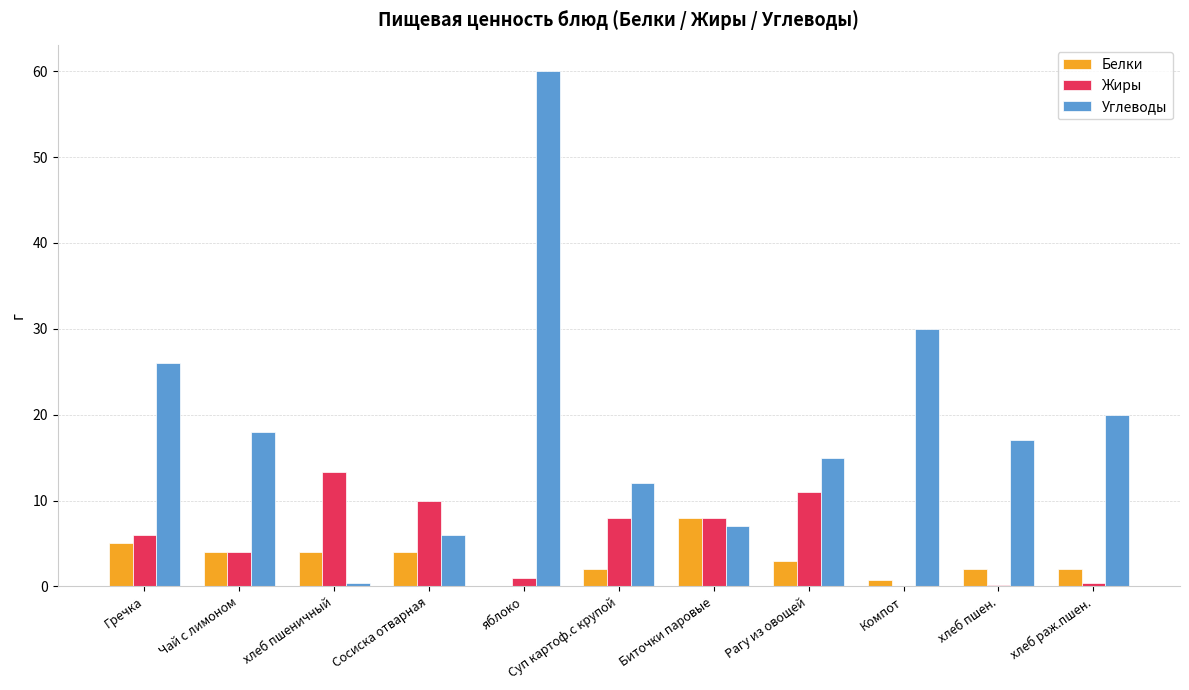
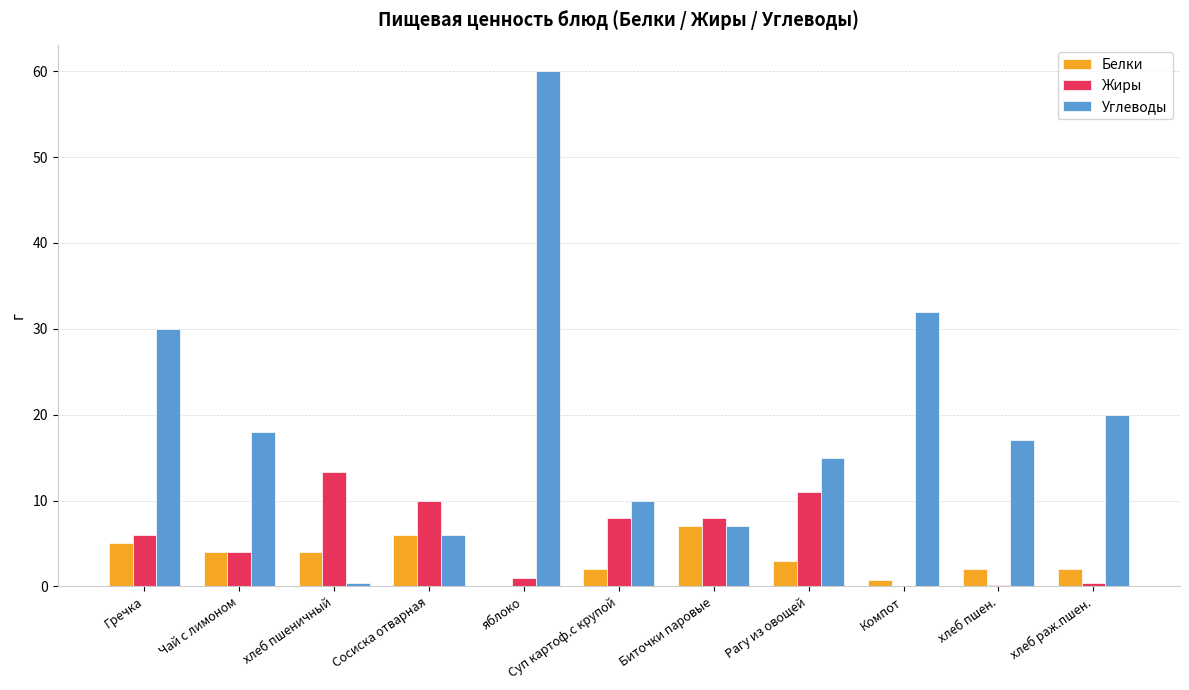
  {
    "Белки": {
      "Гречка": 5,
      "Чай с лимоном": 4,
      "хлеб пшеничный": 4,
-     "Сосиска отварная": 4,
+     "Сосиска отварная": 6,
      "яблоко": 0,
      "Суп картоф.с крупой": 2,
-     "Биточки паровые": 8,
+     "Биточки паровые": 7,
      "Рагу из овощей": 3,
      "Компот": 1,
      "хлеб пшен.": 2,
      "хлеб раж.пшен.": 2
    },
    "Жиры": {
      "Гречка": 6,
      "Чай с лимоном": 4,
      "хлеб пшеничный": 13,
      "Сосиска отварная": 10,
      "яблоко": 1,
      "Суп картоф.с крупой": 8,
      "Биточки паровые": 8,
      "Рагу из овощей": 11,
      "хлеб раж.пшен.": 0
    },
    "Углеводы": {
-     "Гречка": 26,
+     "Гречка": 30,
      "Чай с лимоном": 18,
      "хлеб пшеничный": 0,
      "Сосиска отварная": 6,
      "яблоко": 60,
-     "Суп картоф.с крупой": 12,
+     "Суп картоф.с крупой": 10,
      "Биточки паровые": 7,
      "Рагу из овощей": 15,
-     "Компот": 30,
+     "Компот": 32,
      "хлеб пшен.": 17,
      "хлеб раж.пшен.": 20
    }
  }
